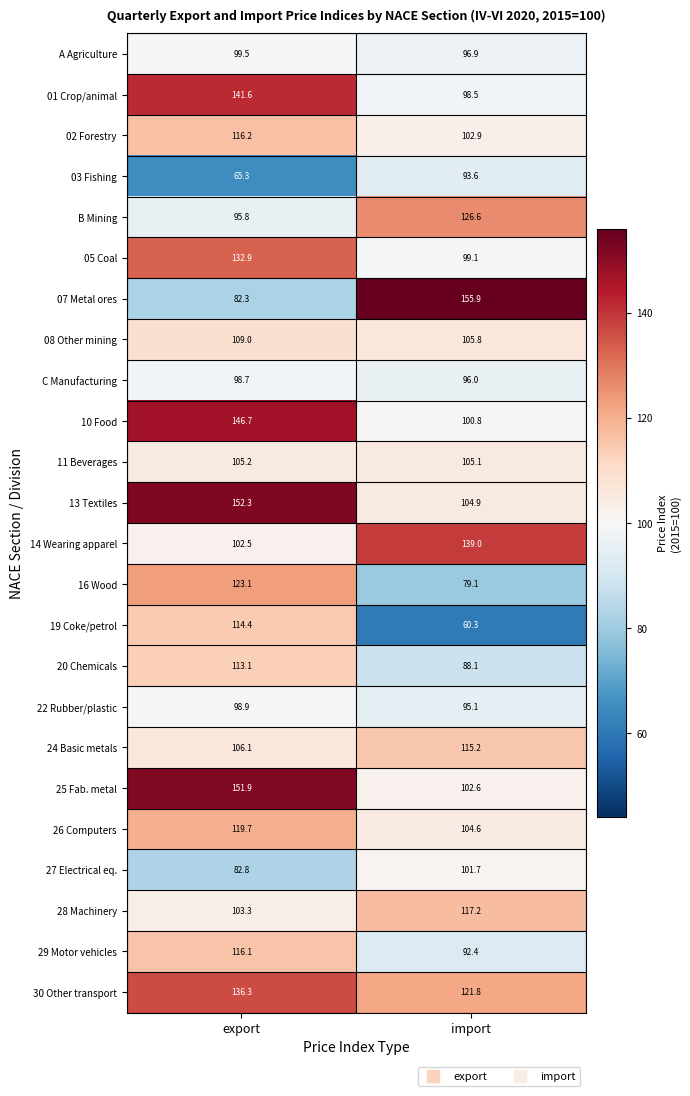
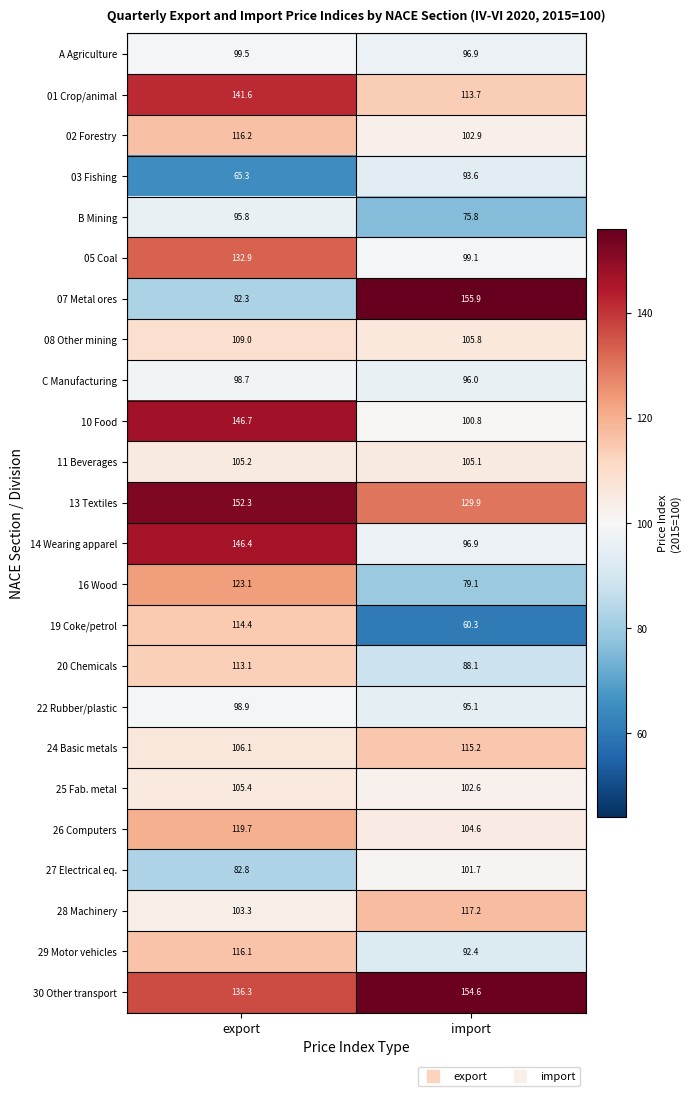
  {
    "A Agriculture": {
      "export": 99.5,
      "import": 96.9
    },
    "01 Crop/animal": {
      "export": 141.6,
-     "import": 98.5
+     "import": 113.7
    },
    "02 Forestry": {
      "export": 116.2,
      "import": 102.9
    },
    "03 Fishing": {
      "export": 65.3,
      "import": 93.6
    },
    "B Mining": {
      "export": 95.8,
-     "import": 126.6
+     "import": 75.8
    },
    "05 Coal": {
      "export": 132.9,
      "import": 99.1
    },
    "07 Metal ores": {
      "export": 82.3,
      "import": 155.9
    },
    "08 Other mining": {
      "export": 109.0,
      "import": 105.8
    },
    "C Manufacturing": {
      "export": 98.7,
      "import": 96.0
    },
    "10 Food": {
      "export": 146.7,
      "import": 100.8
    },
    "11 Beverages": {
      "export": 105.2,
      "import": 105.1
    },
    "13 Textiles": {
      "export": 152.3,
-     "import": 104.9
+     "import": 129.9
    },
    "14 Wearing apparel": {
-     "export": 102.5,
-     "import": 139.0
+     "export": 146.4,
+     "import": 96.9
    },
    "16 Wood": {
      "export": 123.1,
      "import": 79.1
    },
    "19 Coke/petrol": {
      "export": 114.4,
      "import": 60.3
    },
    "20 Chemicals": {
      "export": 113.1,
      "import": 88.1
    },
    "22 Rubber/plastic": {
      "export": 98.9,
      "import": 95.1
    },
    "24 Basic metals": {
      "export": 106.1,
      "import": 115.2
    },
    "25 Fab. metal": {
-     "export": 151.9,
+     "export": 105.4,
      "import": 102.6
    },
    "26 Computers": {
      "export": 119.7,
      "import": 104.6
    },
    "27 Electrical eq.": {
      "export": 82.8,
      "import": 101.7
    },
    "28 Machinery": {
      "export": 103.3,
      "import": 117.2
    },
    "29 Motor vehicles": {
      "export": 116.1,
      "import": 92.4
    },
    "30 Other transport": {
      "export": 136.3,
-     "import": 121.8
+     "import": 154.6
    }
  }
